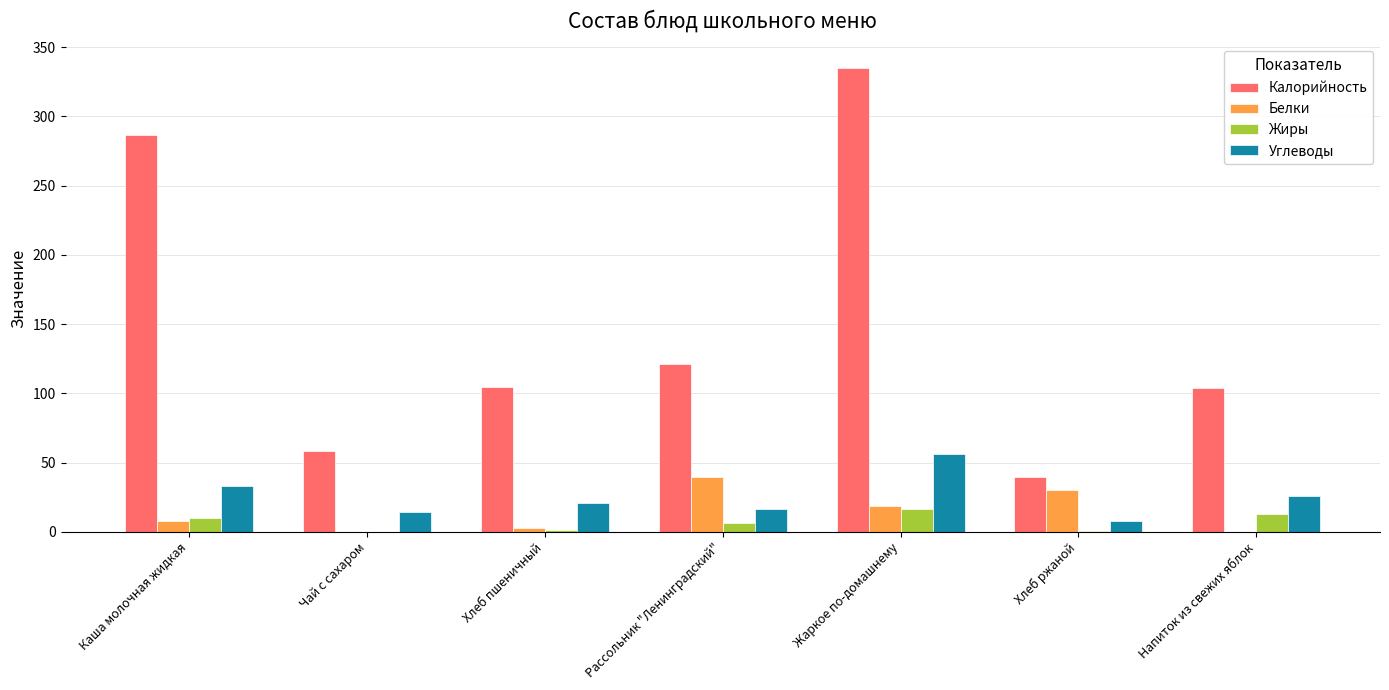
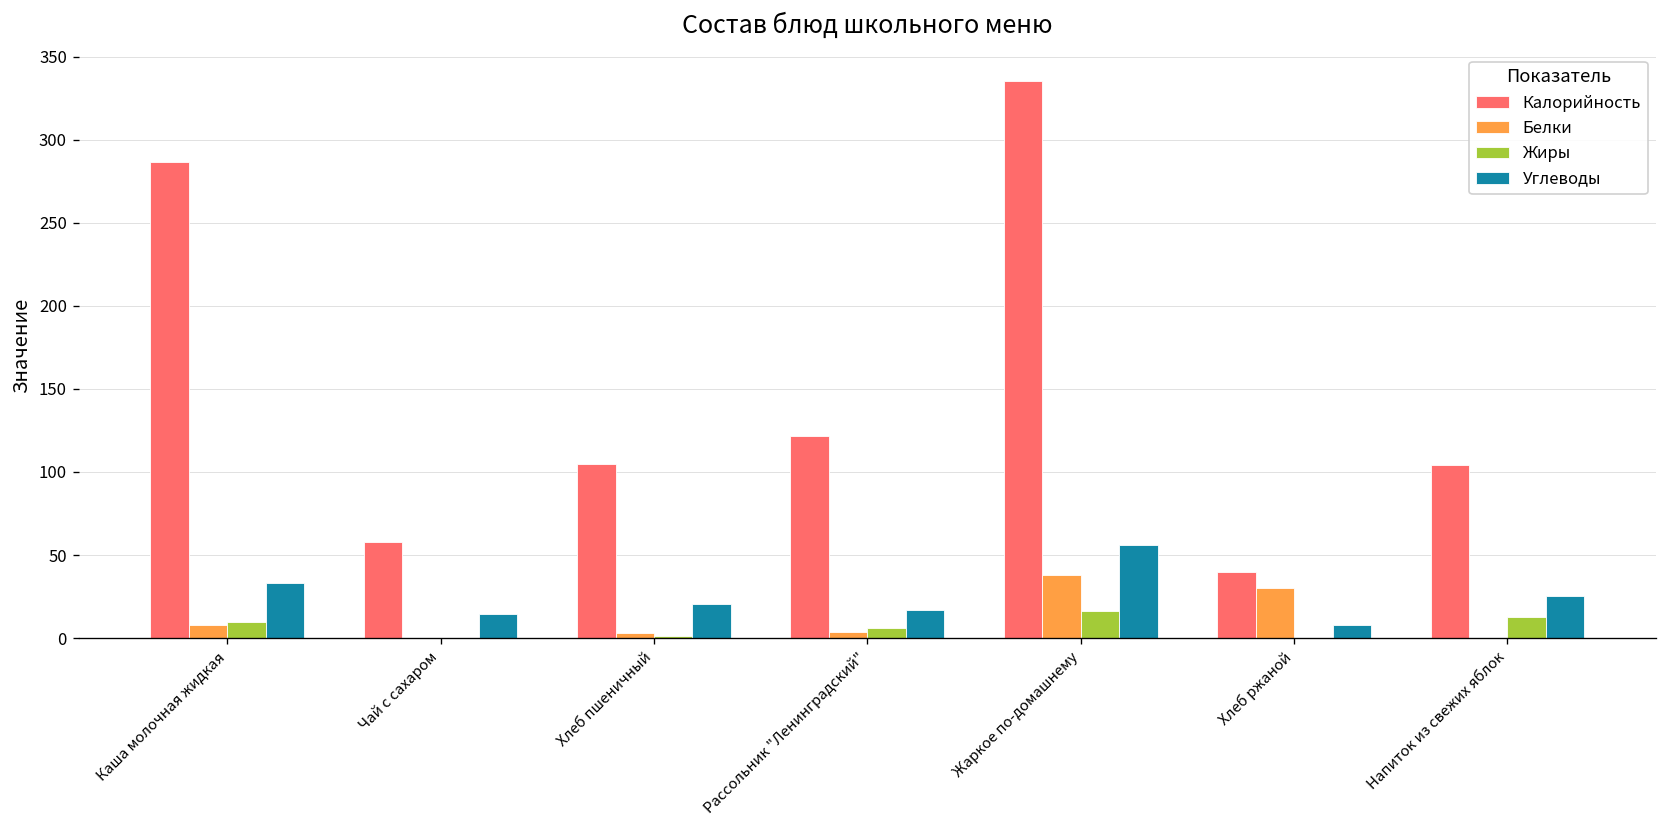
  {
    "Калорийность": {
      "Каша молочная жидкая": 287,
      "Чай с сахаром": 58,
      "Хлеб пшеничный": 105,
      "Рассольник \"Ленинградский\"": 122,
      "Жаркое по-домашнему": 335,
      "Хлеб ржаной": 40,
      "Напиток из свежих яблок": 104
    },
    "Белки": {
      "Каша молочная жидкая": 8,
      "Чай с сахаром": 0,
      "Хлеб пшеничный": 3,
-     "Рассольник \"Ленинградский\"": 40,
-     "Жаркое по-домашнему": 19,
+     "Рассольник \"Ленинградский\"": 3,
+     "Жаркое по-домашнему": 38,
      "Хлеб ржаной": 30
    },
    "Жиры": {
      "Каша молочная жидкая": 10,
      "Чай с сахаром": 0,
      "Рассольник \"Ленинградский\"": 6,
      "Жаркое по-домашнему": 17,
      "Напиток из свежих яблок": 13
    },
    "Углеводы": {
      "Каша молочная жидкая": 33,
      "Чай с сахаром": 15,
      "Хлеб пшеничный": 21,
      "Рассольник \"Ленинградский\"": 17,
      "Жаркое по-домашнему": 56,
      "Хлеб ржаной": 8,
      "Напиток из свежих яблок": 26
    }
  }
